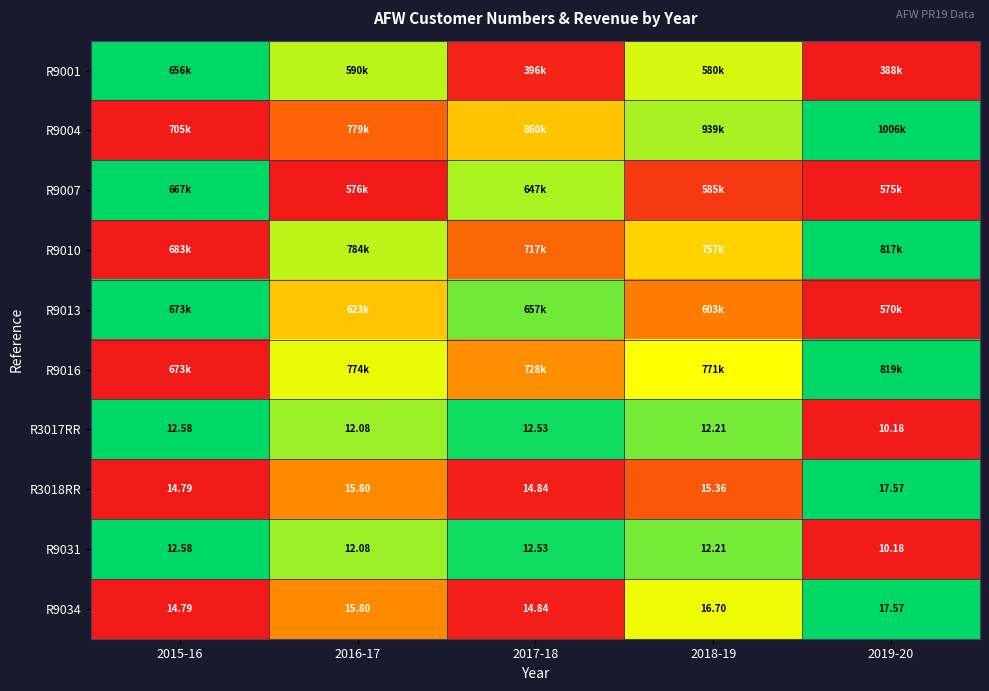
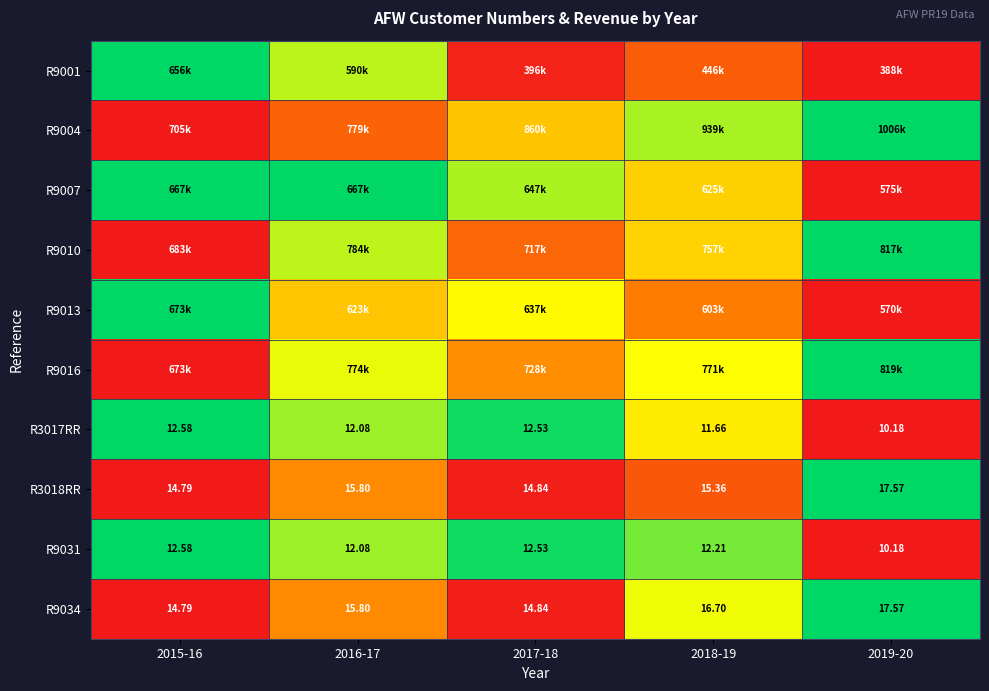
  {
    "R9001": {
      "2015-16": "656k",
      "2016-17": "590k",
      "2017-18": "396k",
-     "2018-19": "580k",
+     "2018-19": "446k",
      "2019-20": "388k"
    },
    "R9004": {
      "2015-16": "705k",
      "2016-17": "779k",
      "2017-18": "860k",
      "2018-19": "939k",
      "2019-20": "1006k"
    },
    "R9007": {
      "2015-16": "667k",
-     "2016-17": "576k",
+     "2016-17": "667k",
      "2017-18": "647k",
-     "2018-19": "585k",
+     "2018-19": "625k",
      "2019-20": "575k"
    },
    "R9010": {
      "2015-16": "683k",
      "2016-17": "784k",
      "2017-18": "717k",
      "2018-19": "757k",
      "2019-20": "817k"
    },
    "R9013": {
      "2015-16": "673k",
      "2016-17": "623k",
-     "2017-18": "657k",
+     "2017-18": "637k",
      "2018-19": "603k",
      "2019-20": "570k"
    },
    "R9016": {
      "2015-16": "673k",
      "2016-17": "774k",
      "2017-18": "728k",
      "2018-19": "771k",
      "2019-20": "819k"
    },
    "R3017RR": {
      "2015-16": "12.58",
      "2016-17": "12.08",
      "2017-18": "12.53",
-     "2018-19": "12.21",
+     "2018-19": "11.66",
      "2019-20": "10.18"
    },
    "R3018RR": {
      "2015-16": "14.79",
      "2016-17": "15.80",
      "2017-18": "14.84",
      "2018-19": "15.36",
      "2019-20": "17.57"
    },
    "R9031": {
      "2015-16": "12.58",
      "2016-17": "12.08",
      "2017-18": "12.53",
      "2018-19": "12.21",
      "2019-20": "10.18"
    },
    "R9034": {
      "2015-16": "14.79",
      "2016-17": "15.80",
      "2017-18": "14.84",
      "2018-19": "16.70",
      "2019-20": "17.57"
    }
  }
